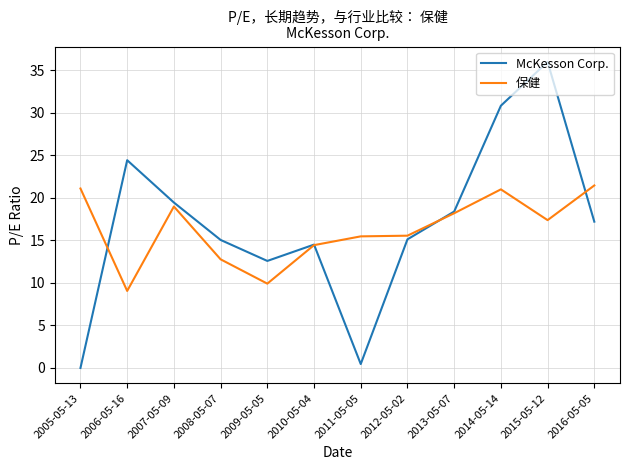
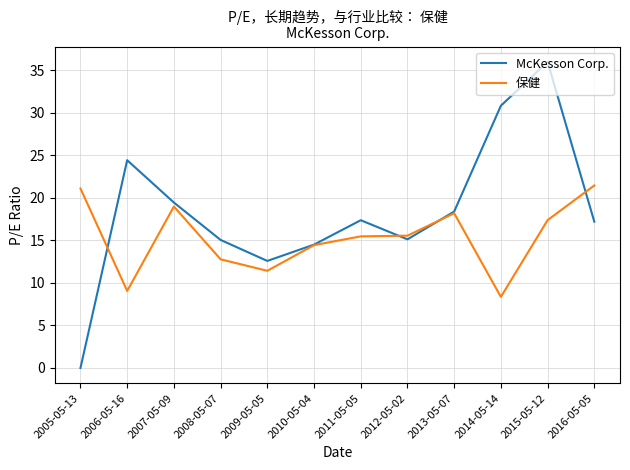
  {
    "McKesson Corp.": {
      "2005-05-13": 0,
      "2006-05-16": 24,
      "2007-05-09": 19,
      "2008-05-07": 15,
      "2009-05-05": 13,
-     "2011-05-05": 0,
+     "2011-05-05": 17,
      "2012-05-02": 15,
      "2014-05-14": 31,
      "2016-05-05": 17
    },
    "保健": {
      "2005-05-13": 21,
      "2006-05-16": 9,
      "2007-05-09": 19,
      "2008-05-07": 13,
-     "2009-05-05": 10,
+     "2009-05-05": 11,
      "2011-05-05": 15,
      "2012-05-02": 16,
-     "2014-05-14": 21,
+     "2014-05-14": 8,
      "2015-05-12": 17,
      "2016-05-05": 21
    }
  }
